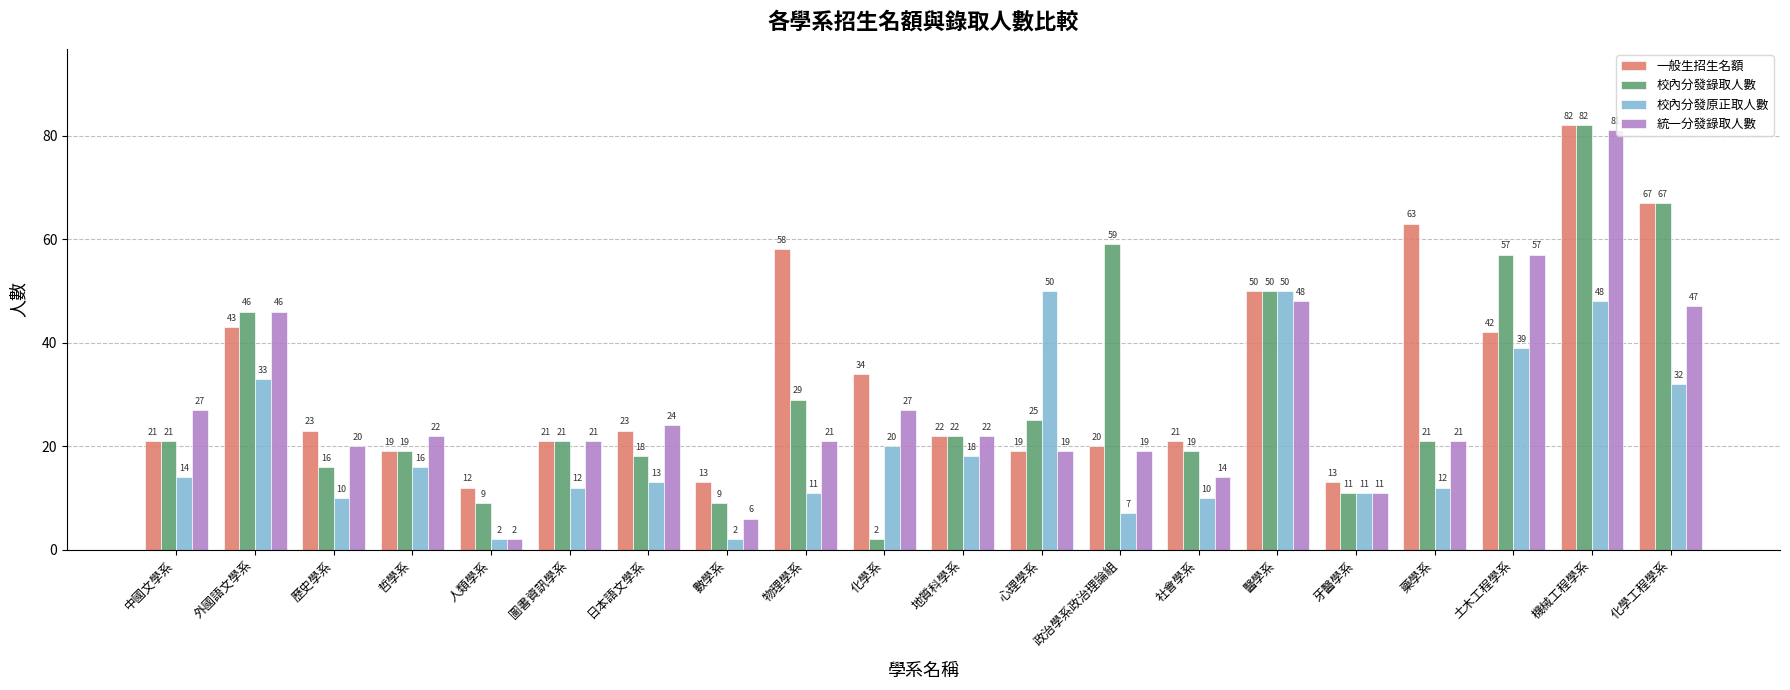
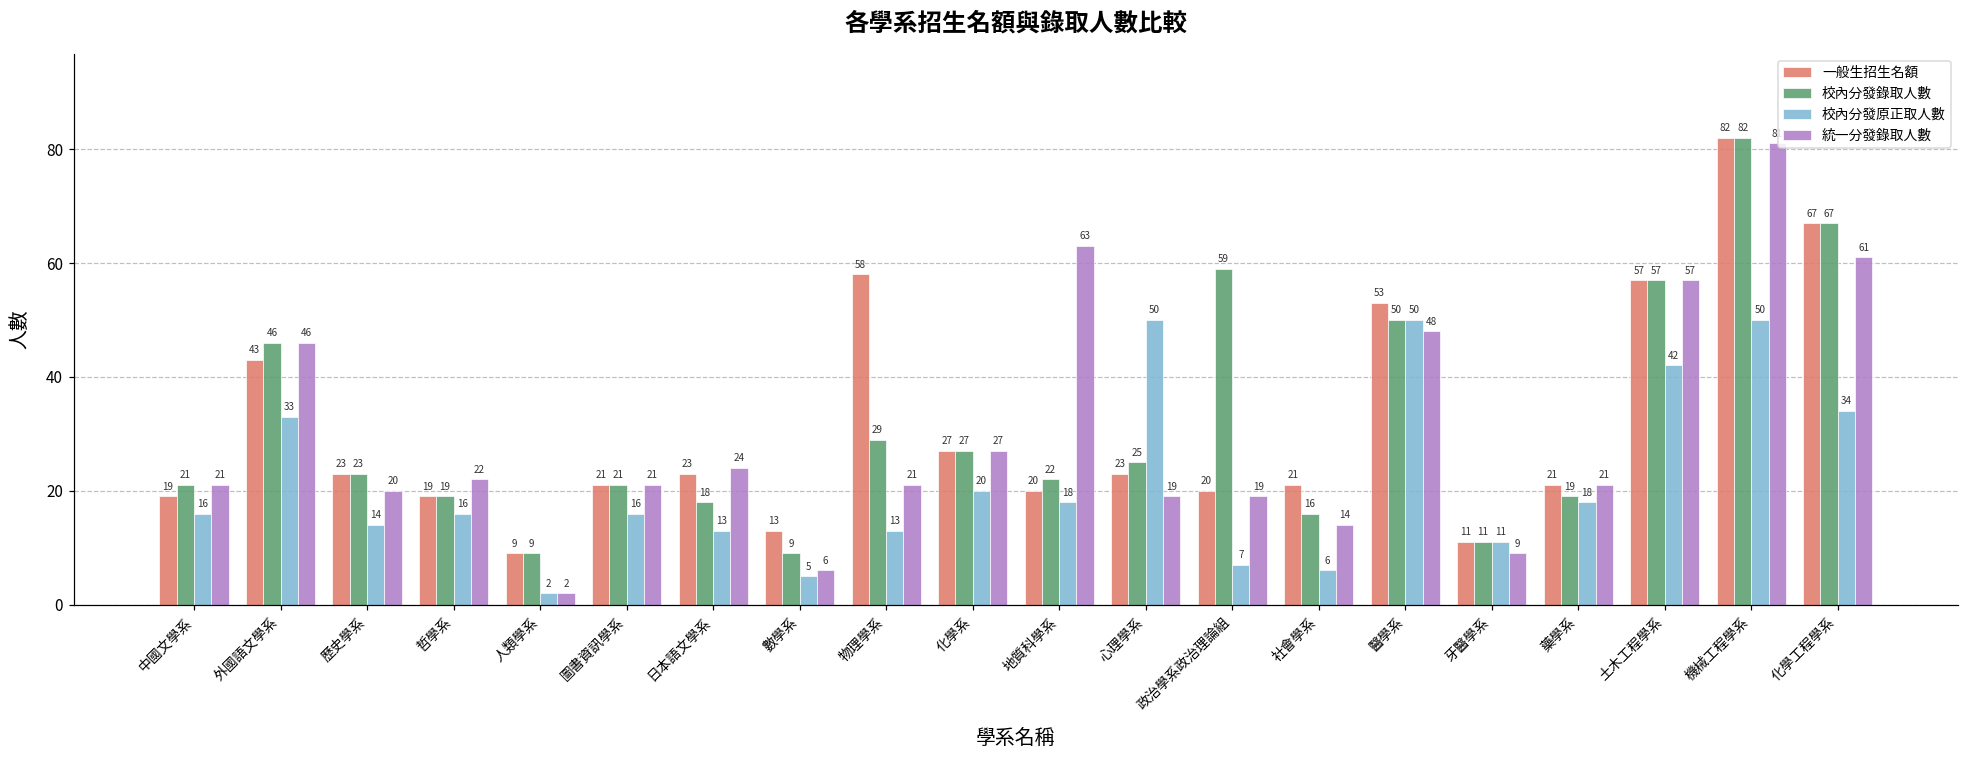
  {
    "一般生招生名額": {
-     "中國文學系": 21,
+     "中國文學系": 19,
      "外國語文學系": 43,
      "歷史學系": 23,
      "哲學系": 19,
-     "人類學系": 12,
+     "人類學系": 9,
      "圖書資訊學系": 21,
      "日本語文學系": 23,
      "數學系": 13,
      "物理學系": 58,
-     "化學系": 34,
-     "地質科學系": 22,
-     "心理學系": 19,
+     "化學系": 27,
+     "地質科學系": 20,
+     "心理學系": 23,
      "政治學系政治理論組": 20,
      "社會學系": 21,
-     "醫學系": 50,
-     "牙醫學系": 13,
-     "藥學系": 63,
-     "土木工程學系": 42,
+     "醫學系": 53,
+     "牙醫學系": 11,
+     "藥學系": 21,
+     "土木工程學系": 57,
      "機械工程學系": 82,
      "化學工程學系": 67
    },
    "校內分發錄取人數": {
      "中國文學系": 21,
      "外國語文學系": 46,
-     "歷史學系": 16,
+     "歷史學系": 23,
      "哲學系": 19,
      "人類學系": 9,
      "圖書資訊學系": 21,
      "日本語文學系": 18,
      "數學系": 9,
      "物理學系": 29,
-     "化學系": 2,
+     "化學系": 27,
      "地質科學系": 22,
      "心理學系": 25,
      "政治學系政治理論組": 59,
-     "社會學系": 19,
+     "社會學系": 16,
      "醫學系": 50,
      "牙醫學系": 11,
-     "藥學系": 21,
+     "藥學系": 19,
      "土木工程學系": 57,
      "機械工程學系": 82,
      "化學工程學系": 67
    },
    "校內分發原正取人數": {
-     "中國文學系": 14,
+     "中國文學系": 16,
      "外國語文學系": 33,
-     "歷史學系": 10,
+     "歷史學系": 14,
      "哲學系": 16,
      "人類學系": 2,
-     "圖書資訊學系": 12,
+     "圖書資訊學系": 16,
      "日本語文學系": 13,
-     "數學系": 2,
-     "物理學系": 11,
+     "數學系": 5,
+     "物理學系": 13,
      "化學系": 20,
      "地質科學系": 18,
      "心理學系": 50,
      "政治學系政治理論組": 7,
-     "社會學系": 10,
+     "社會學系": 6,
      "醫學系": 50,
      "牙醫學系": 11,
-     "藥學系": 12,
-     "土木工程學系": 39,
-     "機械工程學系": 48,
-     "化學工程學系": 32
+     "藥學系": 18,
+     "土木工程學系": 42,
+     "機械工程學系": 50,
+     "化學工程學系": 34
    },
    "統一分發錄取人數": {
-     "中國文學系": 27,
+     "中國文學系": 21,
      "外國語文學系": 46,
      "歷史學系": 20,
      "哲學系": 22,
      "人類學系": 2,
      "圖書資訊學系": 21,
      "日本語文學系": 24,
      "數學系": 6,
      "物理學系": 21,
      "化學系": 27,
-     "地質科學系": 22,
+     "地質科學系": 63,
      "心理學系": 19,
      "政治學系政治理論組": 19,
      "社會學系": 14,
      "醫學系": 48,
-     "牙醫學系": 11,
+     "牙醫學系": 9,
      "藥學系": 21,
      "土木工程學系": 57,
-     "化學工程學系": 47
+     "化學工程學系": 61
    }
  }
